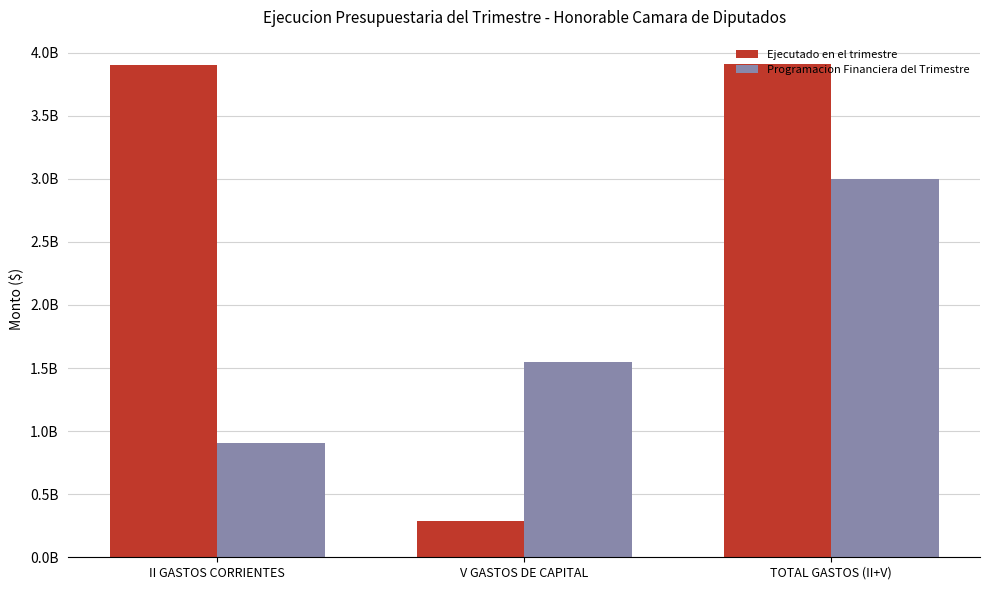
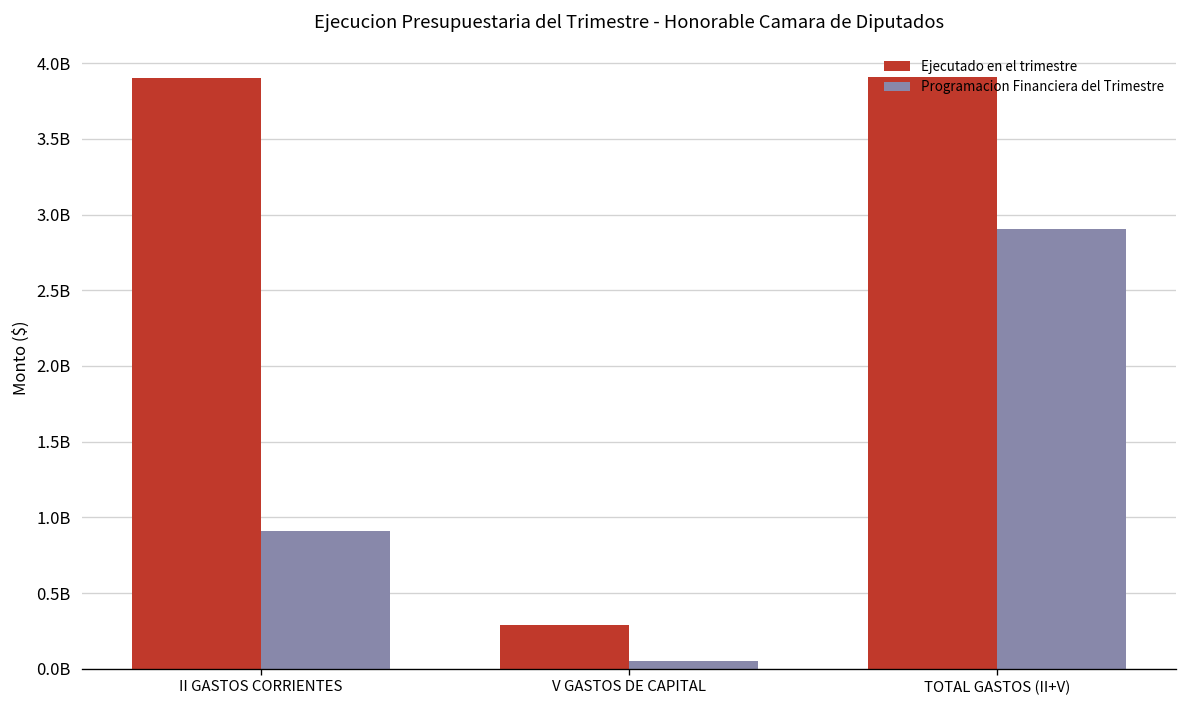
  {
    "Ejecutado en el trimestre": {
      "II GASTOS CORRIENTES": 3900000000,
      "V GASTOS DE CAPITAL": 290000000,
      "TOTAL GASTOS (II+V)": 3910000000
    },
    "Programacion Financiera del Trimestre": {
      "II GASTOS CORRIENTES": 910000000,
-     "V GASTOS DE CAPITAL": 1550000000,
-     "TOTAL GASTOS (II+V)": 3000000000
+     "V GASTOS DE CAPITAL": 50000000,
+     "TOTAL GASTOS (II+V)": 2900000000
    }
  }
